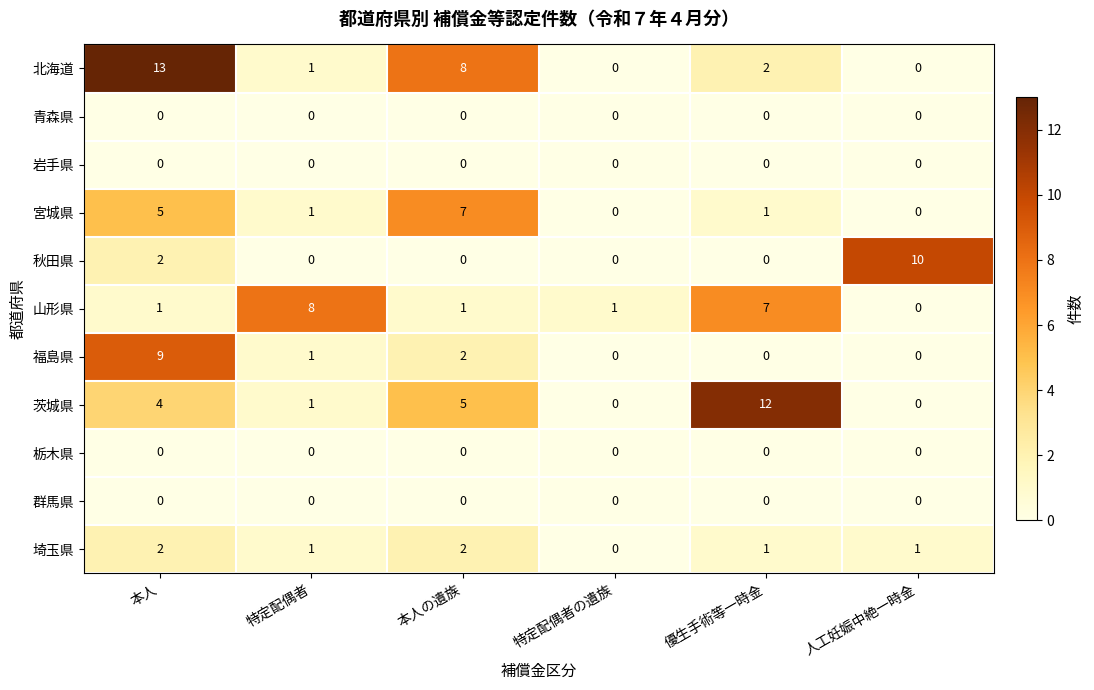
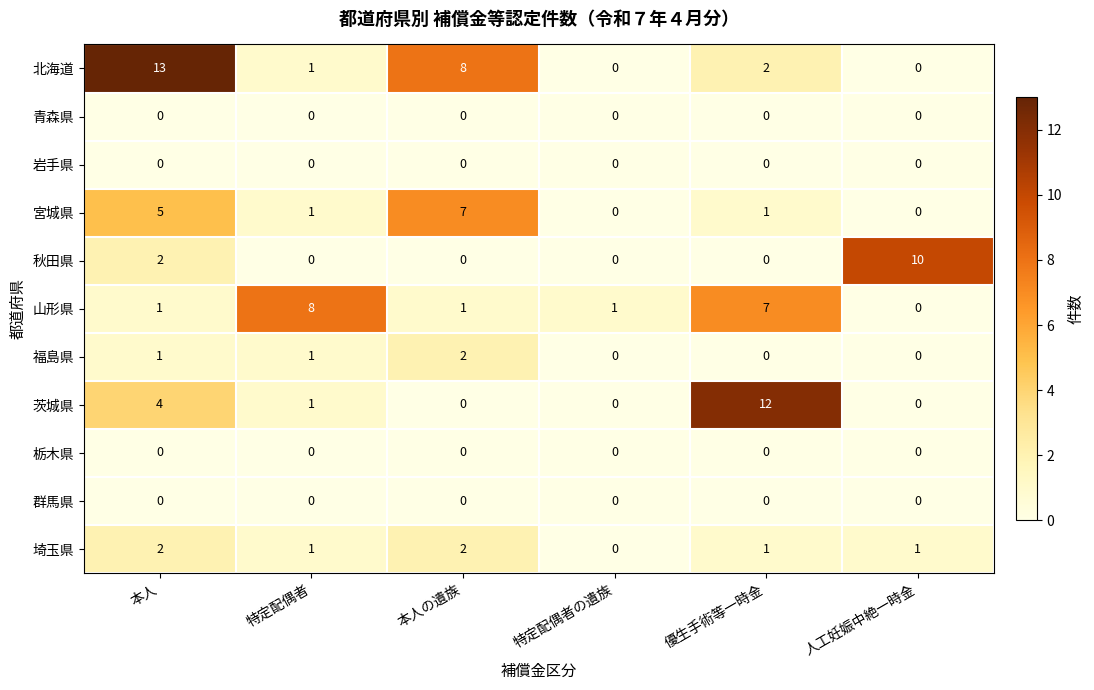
  {
    "北海道": {
      "本人": 13,
      "特定配偶者": 1,
      "本人の遺族": 8,
      "特定配偶者の遺族": 0,
      "優生手術等一時金": 2,
      "人工妊娠中絶一時金": 0
    },
    "青森県": {
      "本人": 0,
      "特定配偶者": 0,
      "本人の遺族": 0,
      "特定配偶者の遺族": 0,
      "優生手術等一時金": 0,
      "人工妊娠中絶一時金": 0
    },
    "岩手県": {
      "本人": 0,
      "特定配偶者": 0,
      "本人の遺族": 0,
      "特定配偶者の遺族": 0,
      "優生手術等一時金": 0,
      "人工妊娠中絶一時金": 0
    },
    "宮城県": {
      "本人": 5,
      "特定配偶者": 1,
      "本人の遺族": 7,
      "特定配偶者の遺族": 0,
      "優生手術等一時金": 1,
      "人工妊娠中絶一時金": 0
    },
    "秋田県": {
      "本人": 2,
      "特定配偶者": 0,
      "本人の遺族": 0,
      "特定配偶者の遺族": 0,
      "優生手術等一時金": 0,
      "人工妊娠中絶一時金": 10
    },
    "山形県": {
      "本人": 1,
      "特定配偶者": 8,
      "本人の遺族": 1,
      "特定配偶者の遺族": 1,
      "優生手術等一時金": 7,
      "人工妊娠中絶一時金": 0
    },
    "福島県": {
-     "本人": 9,
+     "本人": 1,
      "特定配偶者": 1,
      "本人の遺族": 2,
      "特定配偶者の遺族": 0,
      "優生手術等一時金": 0,
      "人工妊娠中絶一時金": 0
    },
    "茨城県": {
      "本人": 4,
      "特定配偶者": 1,
-     "本人の遺族": 5,
+     "本人の遺族": 0,
      "特定配偶者の遺族": 0,
      "優生手術等一時金": 12,
      "人工妊娠中絶一時金": 0
    },
    "栃木県": {
      "本人": 0,
      "特定配偶者": 0,
      "本人の遺族": 0,
      "特定配偶者の遺族": 0,
      "優生手術等一時金": 0,
      "人工妊娠中絶一時金": 0
    },
    "群馬県": {
      "本人": 0,
      "特定配偶者": 0,
      "本人の遺族": 0,
      "特定配偶者の遺族": 0,
      "優生手術等一時金": 0,
      "人工妊娠中絶一時金": 0
    },
    "埼玉県": {
      "本人": 2,
      "特定配偶者": 1,
      "本人の遺族": 2,
      "特定配偶者の遺族": 0,
      "優生手術等一時金": 1,
      "人工妊娠中絶一時金": 1
    }
  }
